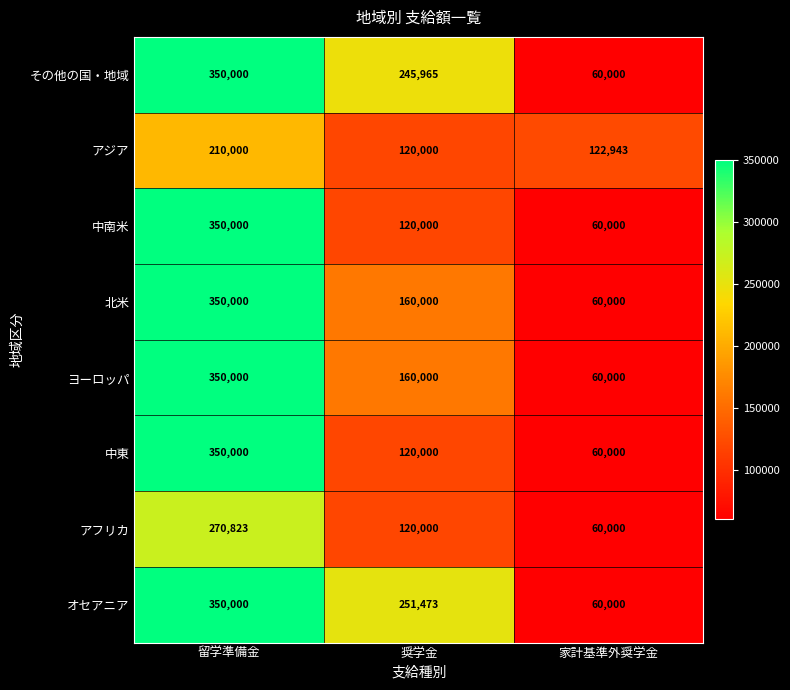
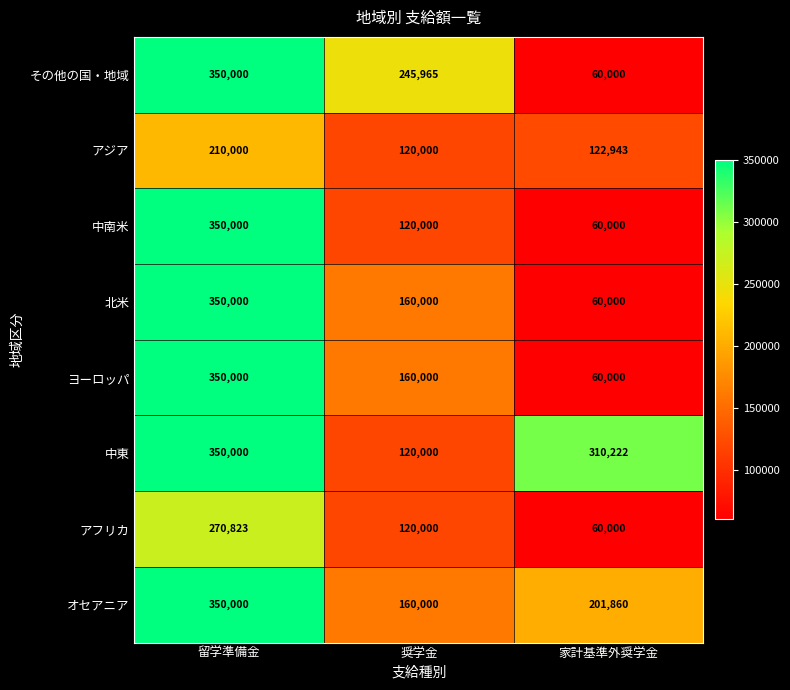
  {
    "その他の国・地域": {
      "留学準備金": "350,000",
      "奨学金": "245,965",
      "家計基準外奨学金": "60,000"
    },
    "アジア": {
      "留学準備金": "210,000",
      "奨学金": "120,000",
      "家計基準外奨学金": "122,943"
    },
    "中南米": {
      "留学準備金": "350,000",
      "奨学金": "120,000",
      "家計基準外奨学金": "60,000"
    },
    "北米": {
      "留学準備金": "350,000",
      "奨学金": "160,000",
      "家計基準外奨学金": "60,000"
    },
    "ヨーロッパ": {
      "留学準備金": "350,000",
      "奨学金": "160,000",
      "家計基準外奨学金": "60,000"
    },
    "中東": {
      "留学準備金": "350,000",
      "奨学金": "120,000",
-     "家計基準外奨学金": "60,000"
+     "家計基準外奨学金": "310,222"
    },
    "アフリカ": {
      "留学準備金": "270,823",
      "奨学金": "120,000",
      "家計基準外奨学金": "60,000"
    },
    "オセアニア": {
      "留学準備金": "350,000",
-     "奨学金": "251,473",
-     "家計基準外奨学金": "60,000"
+     "奨学金": "160,000",
+     "家計基準外奨学金": "201,860"
    }
  }
